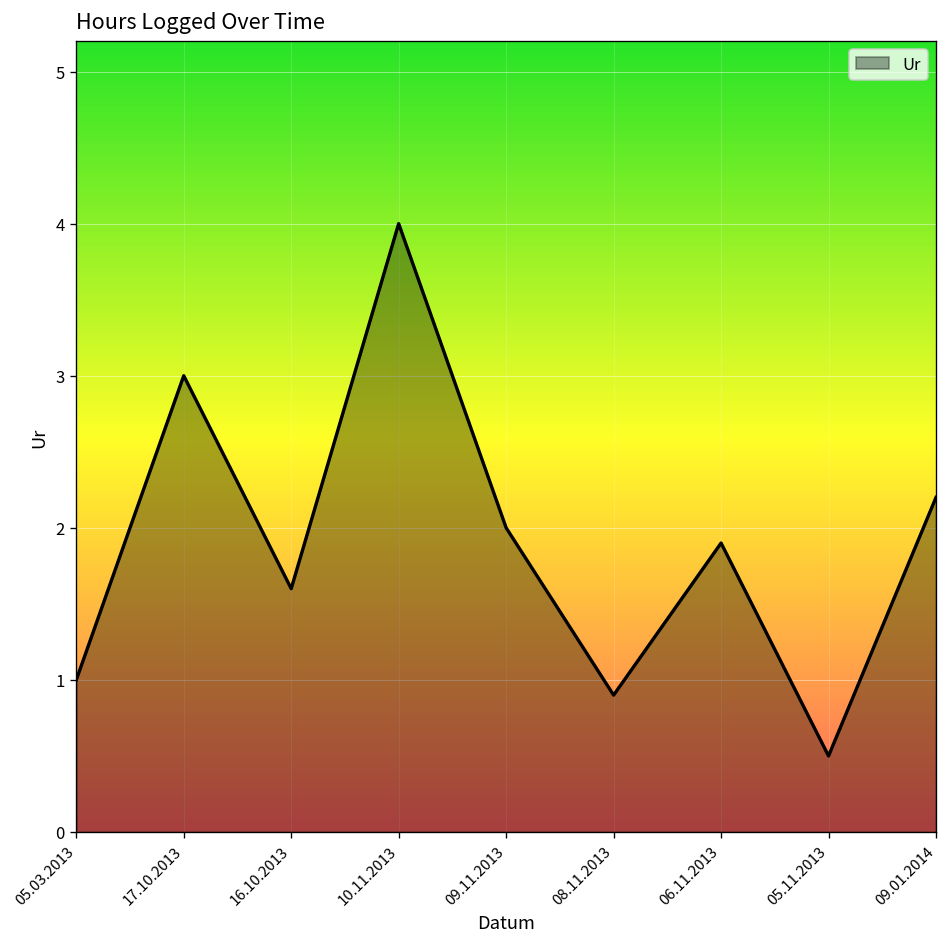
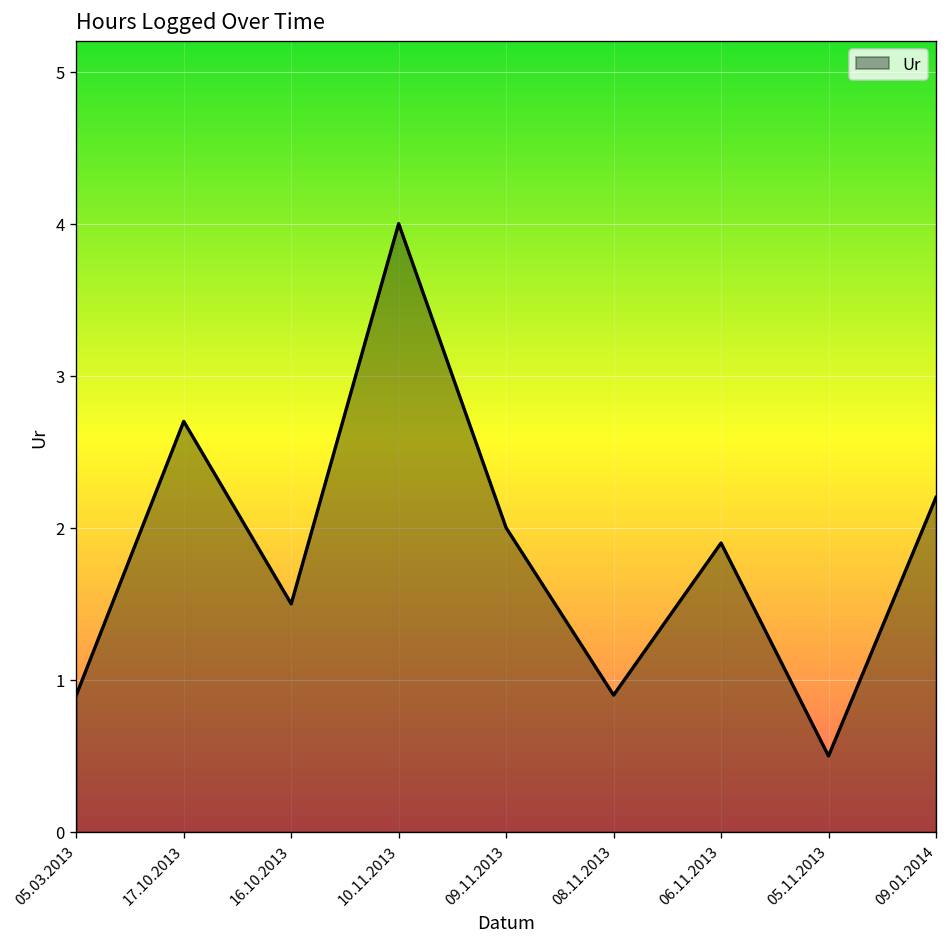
  {
-   "05.03.2013": 1.0,
-   "17.10.2013": 3.0,
-   "16.10.2013": 1.6,
+   "05.03.2013": 0.9,
+   "17.10.2013": 2.7,
+   "16.10.2013": 1.5,
    "10.11.2013": 4.0,
    "09.11.2013": 2.0,
    "08.11.2013": 0.9,
    "06.11.2013": 1.9,
    "05.11.2013": 0.5,
    "09.01.2014": 2.2
  }
